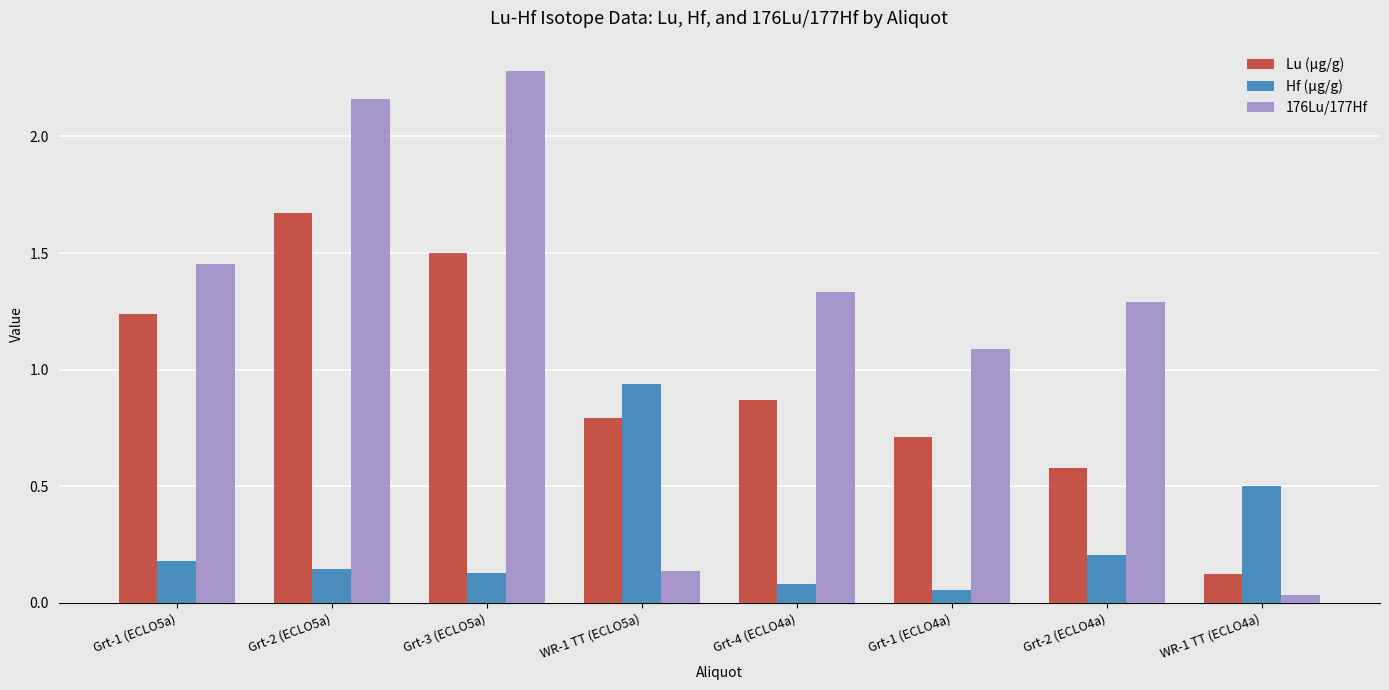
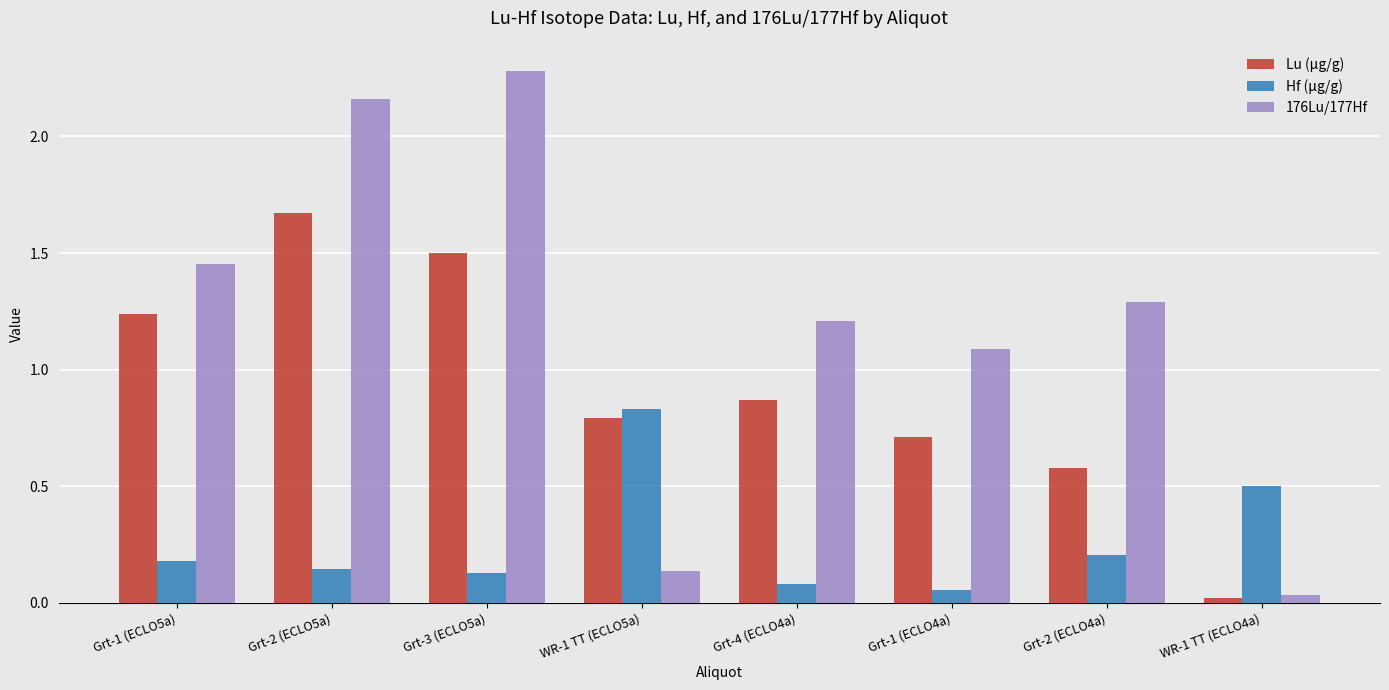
  {
    "Lu (µg/g)": {
      "Grt-1 (ECLO5a)": 1.24,
      "Grt-2 (ECLO5a)": 1.67,
      "Grt-3 (ECLO5a)": 1.50,
      "WR-1 TT (ECLO5a)": 0.79,
      "Grt-4 (ECLO4a)": 0.87,
      "Grt-1 (ECLO4a)": 0.71,
      "Grt-2 (ECLO4a)": 0.58,
-     "WR-1 TT (ECLO4a)": 0.12
+     "WR-1 TT (ECLO4a)": 0.02
    },
    "Hf (µg/g)": {
      "Grt-1 (ECLO5a)": 0.18,
      "Grt-2 (ECLO5a)": 0.15,
      "Grt-3 (ECLO5a)": 0.13,
-     "WR-1 TT (ECLO5a)": 0.94,
+     "WR-1 TT (ECLO5a)": 0.83,
      "Grt-4 (ECLO4a)": 0.08,
      "Grt-1 (ECLO4a)": 0.06,
      "Grt-2 (ECLO4a)": 0.21,
      "WR-1 TT (ECLO4a)": 0.50
    },
    "176Lu/177Hf": {
      "Grt-1 (ECLO5a)": 1.45,
      "Grt-2 (ECLO5a)": 2.16,
      "Grt-3 (ECLO5a)": 2.28,
      "WR-1 TT (ECLO5a)": 0.13,
-     "Grt-4 (ECLO4a)": 1.33,
+     "Grt-4 (ECLO4a)": 1.21,
      "Grt-1 (ECLO4a)": 1.09,
      "Grt-2 (ECLO4a)": 1.29,
      "WR-1 TT (ECLO4a)": 0.03
    }
  }
